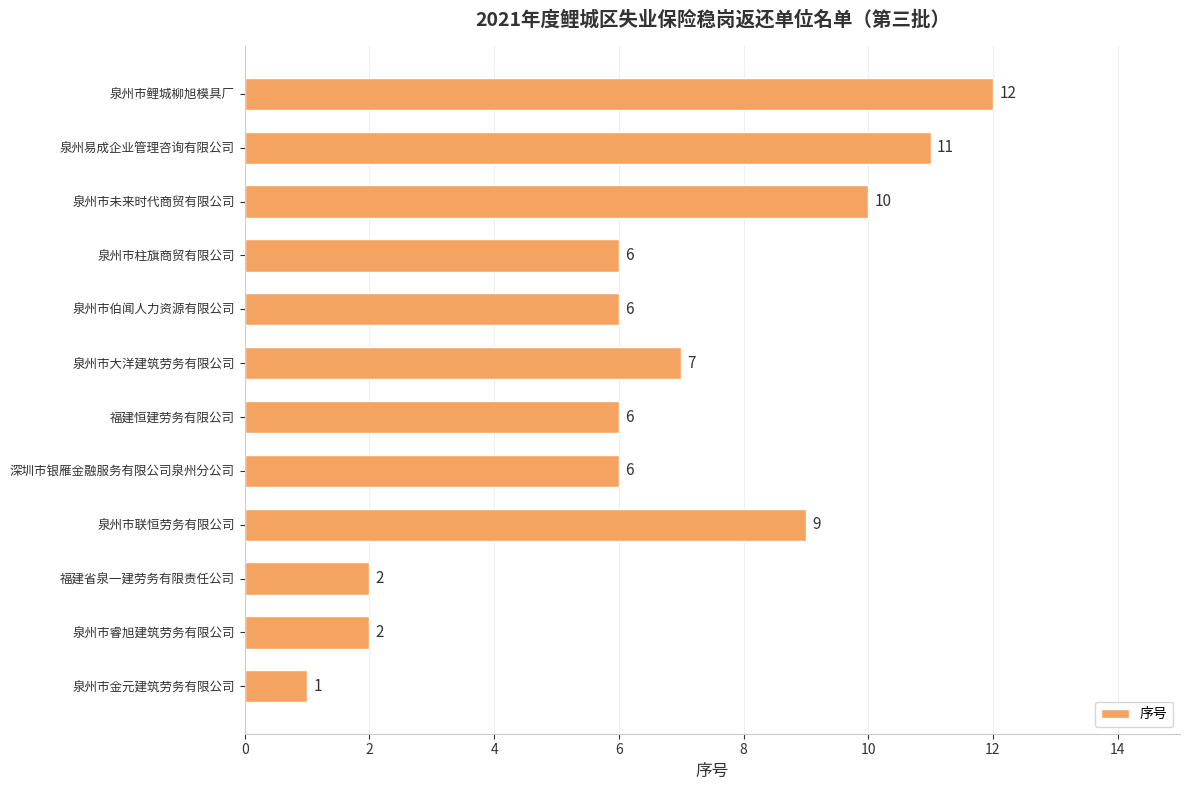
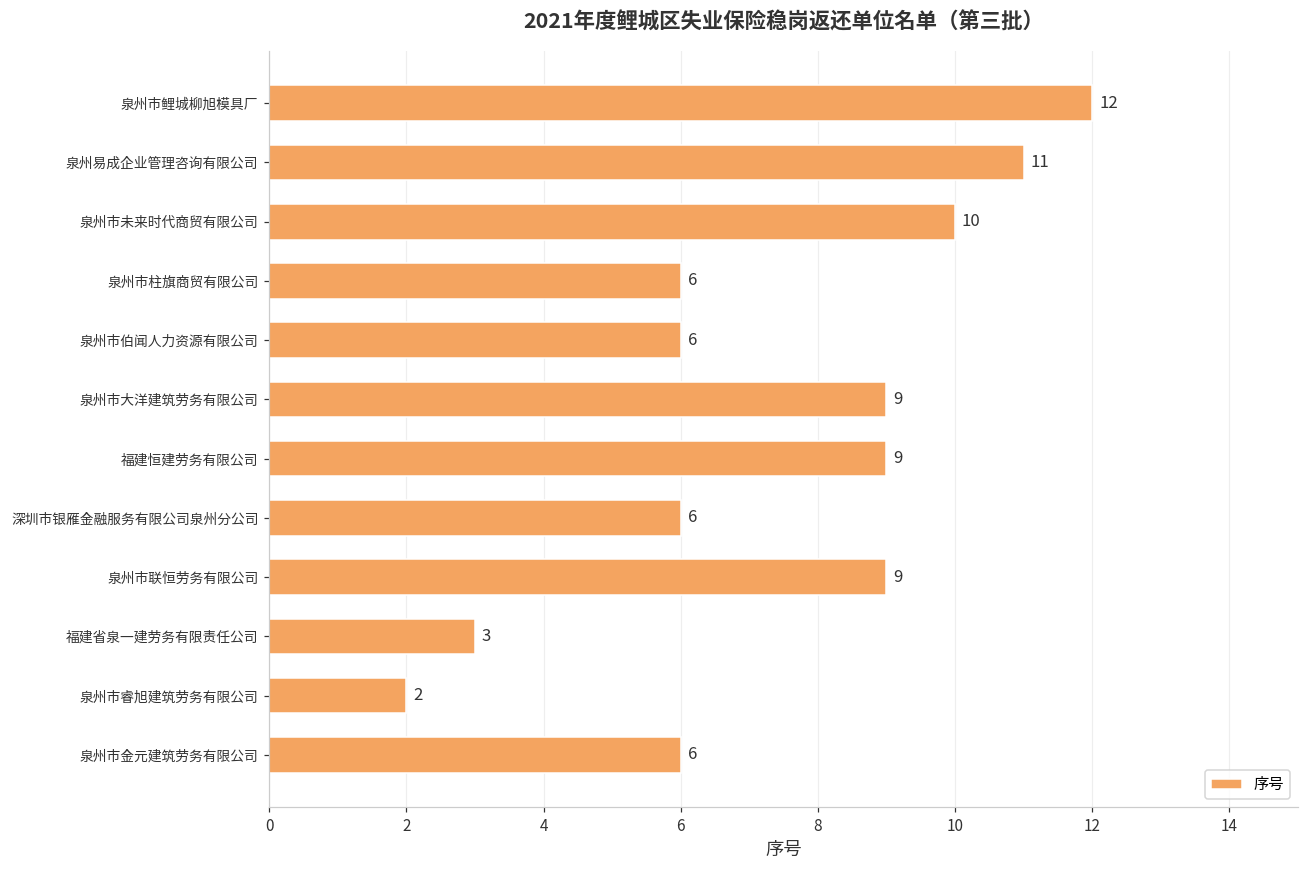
  {
    "泉州市鲤城柳旭模具厂": 12,
    "泉州易成企业管理咨询有限公司": 11,
    "泉州市未来时代商贸有限公司": 10,
    "泉州市柱旗商贸有限公司": 6,
    "泉州市伯闻人力资源有限公司": 6,
-   "泉州市大洋建筑劳务有限公司": 7,
-   "福建恒建劳务有限公司": 6,
+   "泉州市大洋建筑劳务有限公司": 9,
+   "福建恒建劳务有限公司": 9,
    "深圳市银雁金融服务有限公司泉州分公司": 6,
    "泉州市联恒劳务有限公司": 9,
-   "福建省泉一建劳务有限责任公司": 2,
+   "福建省泉一建劳务有限责任公司": 3,
    "泉州市睿旭建筑劳务有限公司": 2,
-   "泉州市金元建筑劳务有限公司": 1
+   "泉州市金元建筑劳务有限公司": 6
  }
